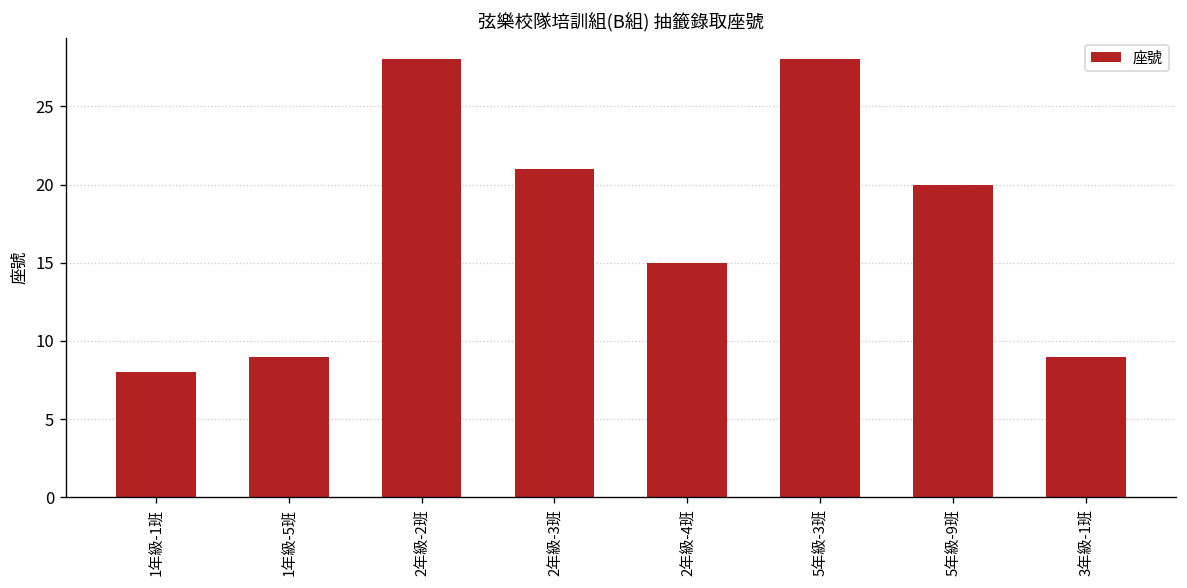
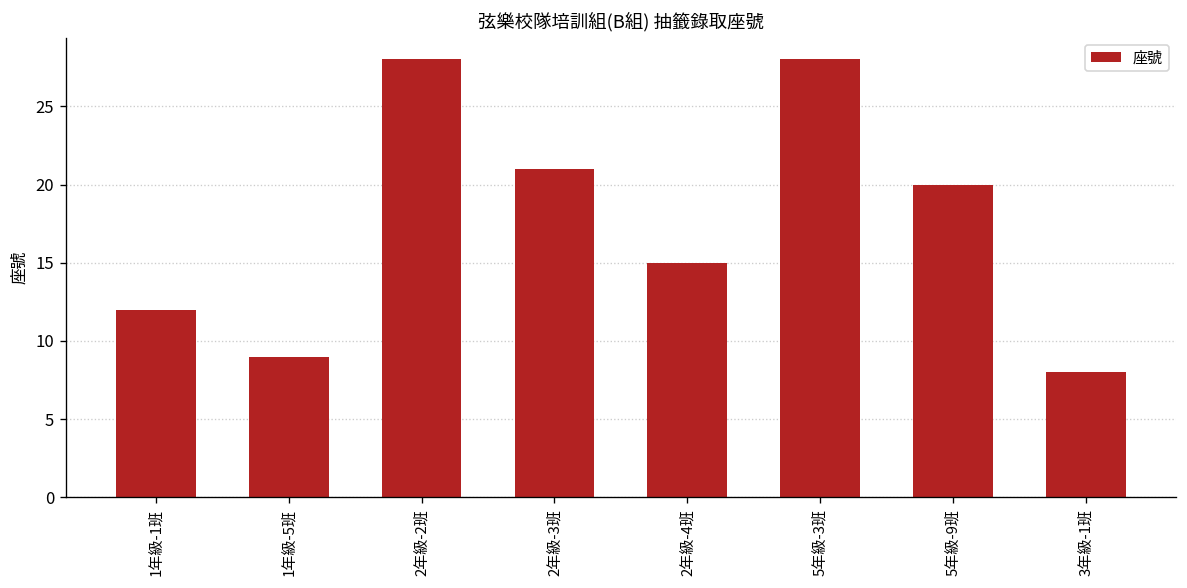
  {
-   "1年級-1班": 8,
+   "1年級-1班": 12,
    "1年級-5班": 9,
    "2年級-2班": 28,
    "2年級-3班": 21,
    "2年級-4班": 15,
    "5年級-3班": 28,
    "5年級-9班": 20,
-   "3年級-1班": 9
+   "3年級-1班": 8
  }
